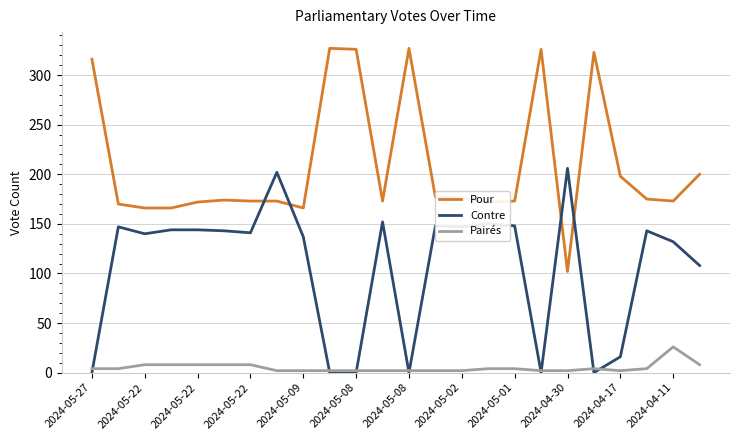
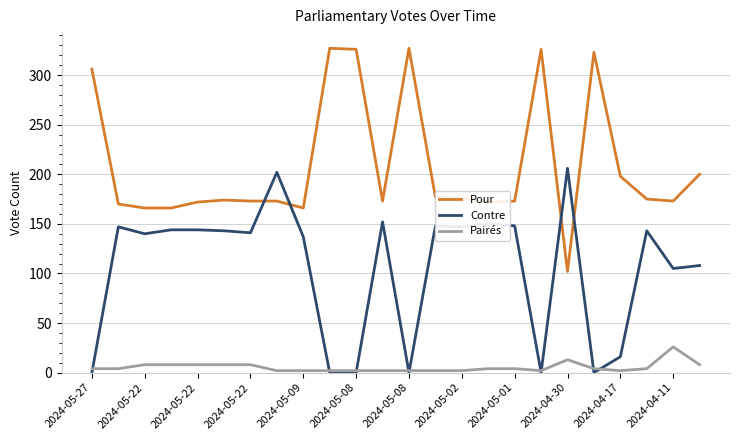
  {
    "Pour": {
-     "2024-05-27": 320,
+     "2024-05-27": 310,
      "2024-05-09": 170,
      "2024-05-01": 170,
      "2024-04-30": 100,
      "2024-04-17": 200,
      "2024-04-11": 170
    },
    "Contre": {
      "2024-05-27": 0,
      "2024-05-09": 140,
      "2024-05-01": 150,
      "2024-04-30": 210,
      "2024-04-17": 20,
-     "2024-04-11": 130
+     "2024-04-11": 110
    },
    "Pairés": {
      "2024-05-27": 0,
      "2024-05-09": 0,
      "2024-05-02": 0,
      "2024-05-01": 0,
-     "2024-04-30": 0,
+     "2024-04-30": 10,
      "2024-04-17": 0,
      "2024-04-11": 30
    }
  }
